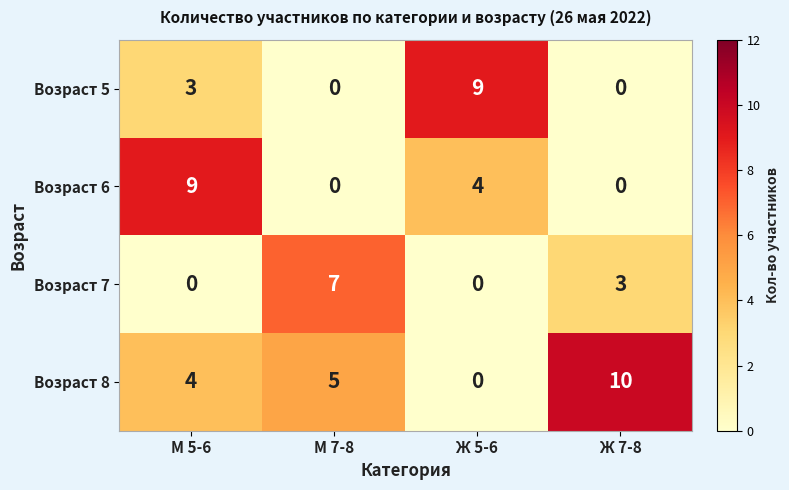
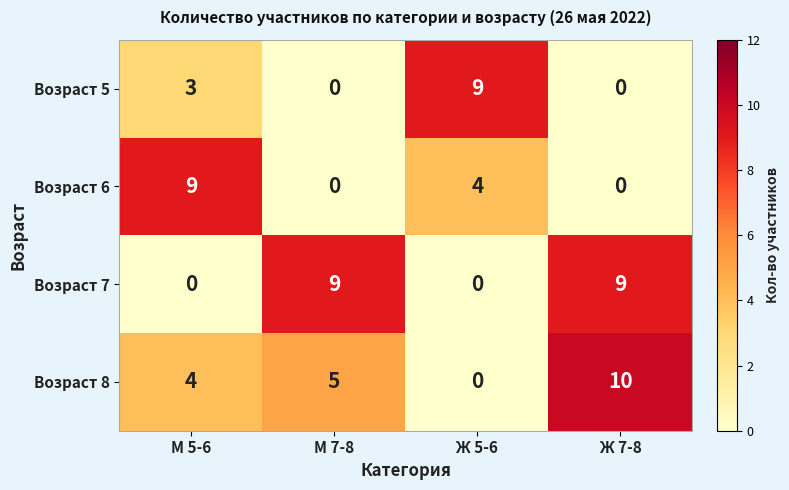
  {
    "Возраст 5": {
      "М 5-6": 3,
      "М 7-8": 0,
      "Ж 5-6": 9,
      "Ж 7-8": 0
    },
    "Возраст 6": {
      "М 5-6": 9,
      "М 7-8": 0,
      "Ж 5-6": 4,
      "Ж 7-8": 0
    },
    "Возраст 7": {
      "М 5-6": 0,
-     "М 7-8": 7,
+     "М 7-8": 9,
      "Ж 5-6": 0,
-     "Ж 7-8": 3
+     "Ж 7-8": 9
    },
    "Возраст 8": {
      "М 5-6": 4,
      "М 7-8": 5,
      "Ж 5-6": 0,
      "Ж 7-8": 10
    }
  }
